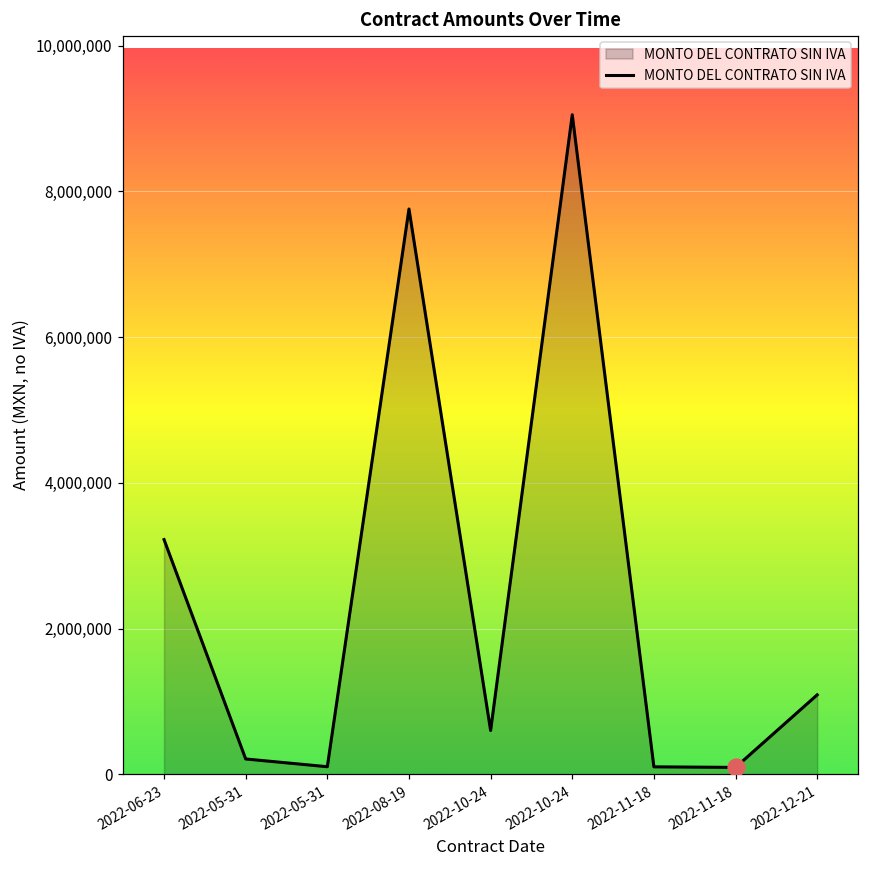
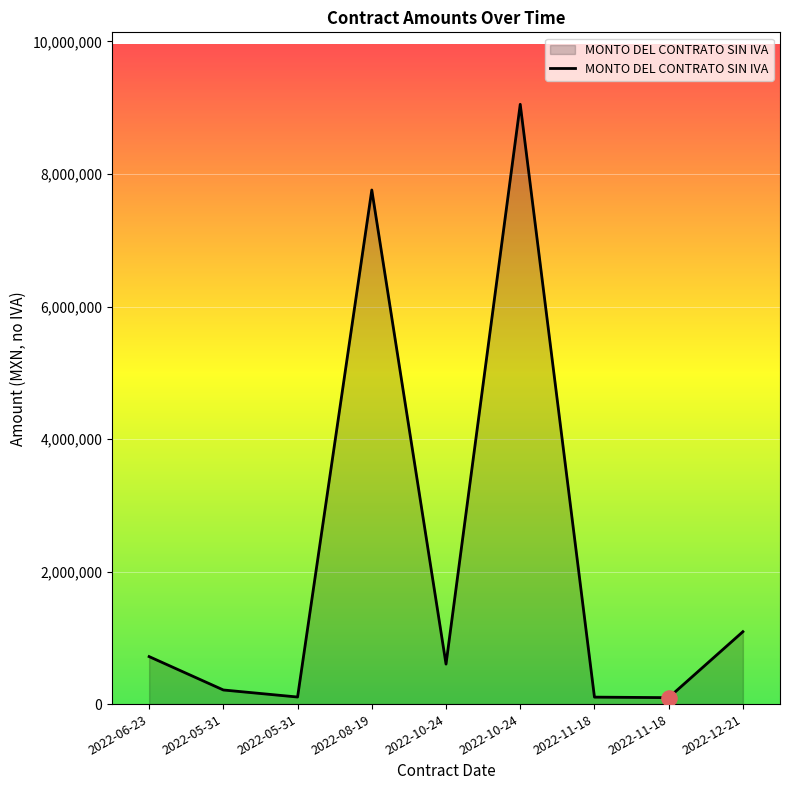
  {
    "MONTO DEL CONTRATO SIN IVA": {
-     "2022-06-23": "3,200,000",
+     "2022-06-23": "700,000",
      "2022-08-19": "7,800,000",
      "2022-12-21": "1,100,000"
    }
  }
